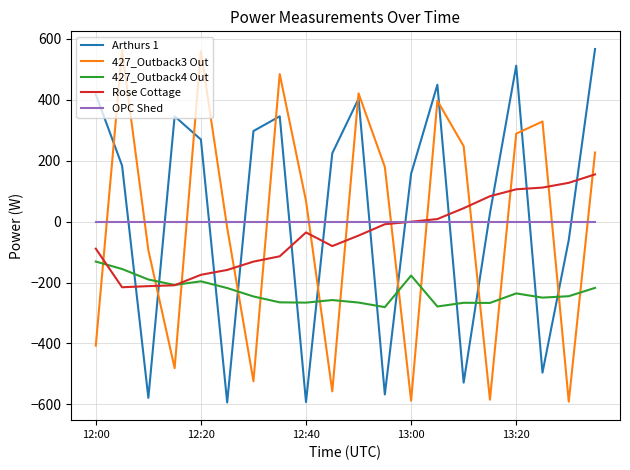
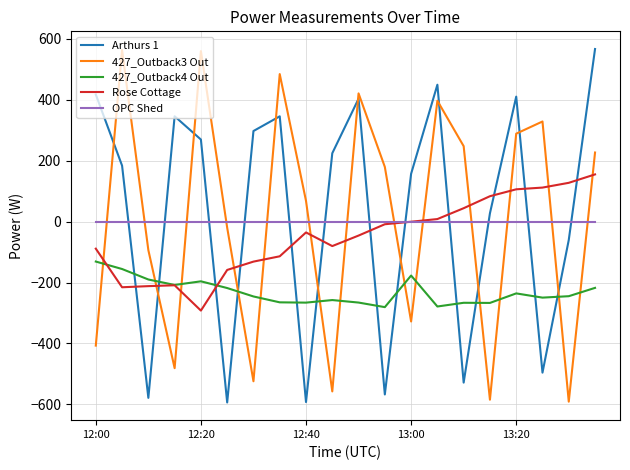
  {
    "Arthurs 1": {
      "12:20": 270,
      "12:40": -590,
      "13:00": 160,
-     "13:20": 510
+     "13:20": 410
    },
    "427_Outback3 Out": {
      "12:00": -410,
      "12:40": 70,
-     "13:00": -590,
+     "13:00": -330,
      "13:20": 290
    },
    "427_Outback4 Out": {
      "12:00": -130,
      "12:20": -200,
      "12:40": -270,
      "13:00": -180,
      "13:20": -240
    },
    "Rose Cottage": {
      "12:00": -90,
-     "12:20": -170,
+     "12:20": -290,
      "12:40": -40,
      "13:20": 110
    },
    "OPC Shed": {
      "12:00": 0,
      "12:20": 0,
      "12:40": 0,
      "13:20": 0
    }
  }
